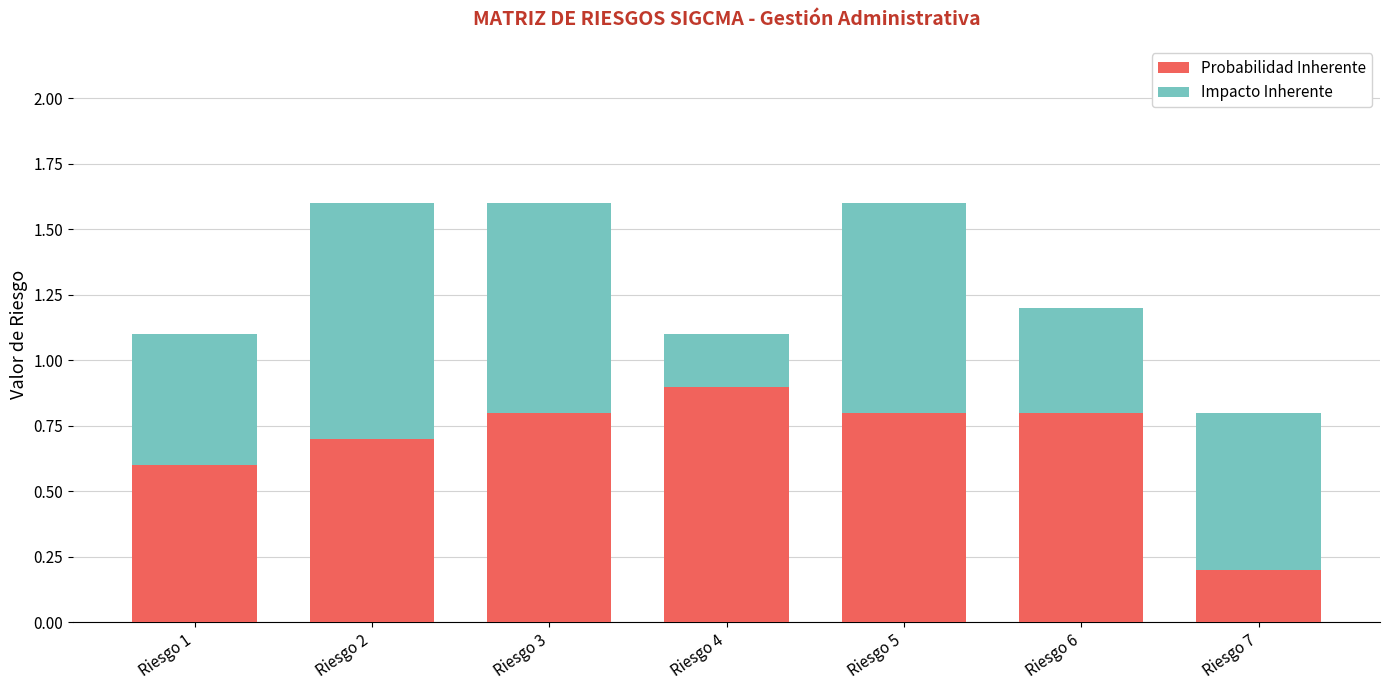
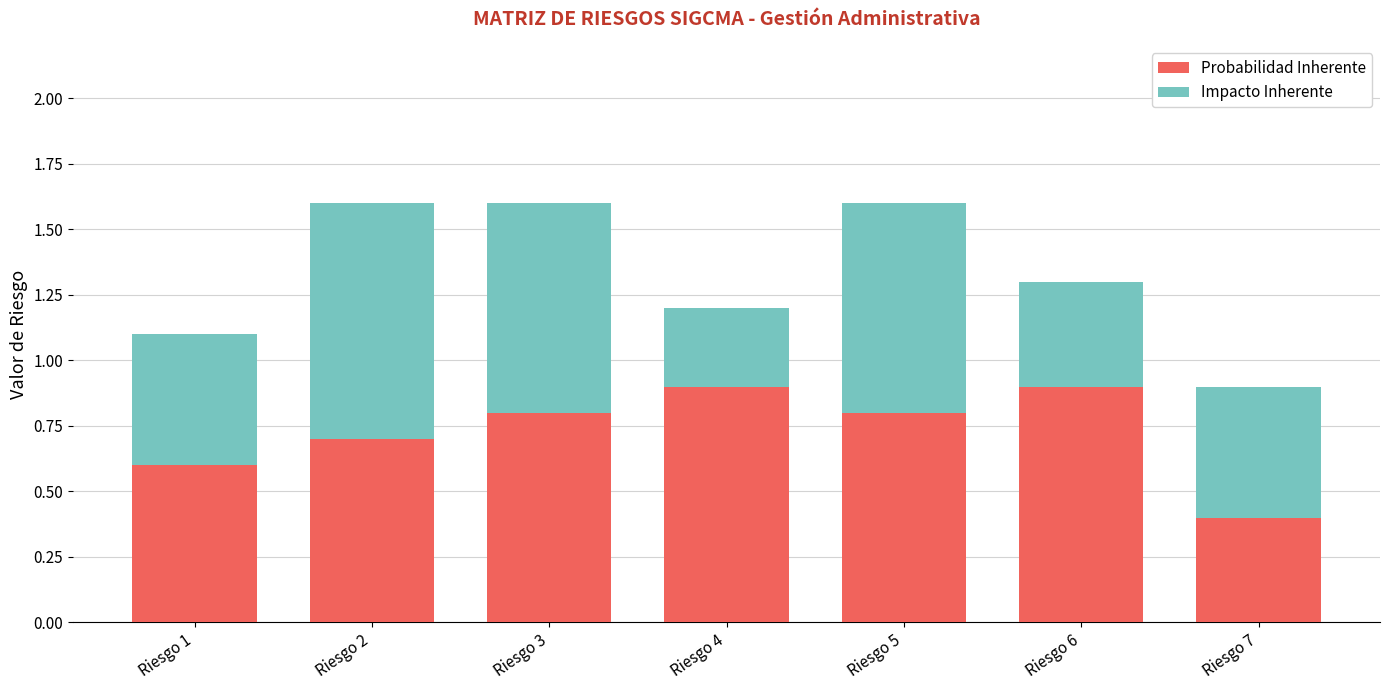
  {
    "Probabilidad Inherente": {
      "Riesgo 1": 0.6,
      "Riesgo 2": 0.7,
      "Riesgo 3": 0.8,
      "Riesgo 4": 0.9,
      "Riesgo 5": 0.8,
-     "Riesgo 6": 0.8,
-     "Riesgo 7": 0.2
+     "Riesgo 6": 0.9,
+     "Riesgo 7": 0.4
    },
    "Impacto Inherente": {
      "Riesgo 1": 0.5,
      "Riesgo 2": 0.9,
      "Riesgo 3": 0.8,
-     "Riesgo 4": 0.2,
+     "Riesgo 4": 0.3,
      "Riesgo 5": 0.8,
      "Riesgo 6": 0.4,
-     "Riesgo 7": 0.6
+     "Riesgo 7": 0.5
    }
  }
